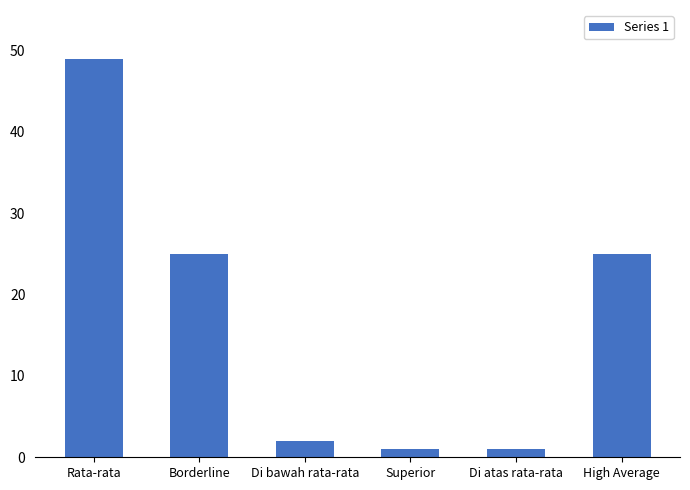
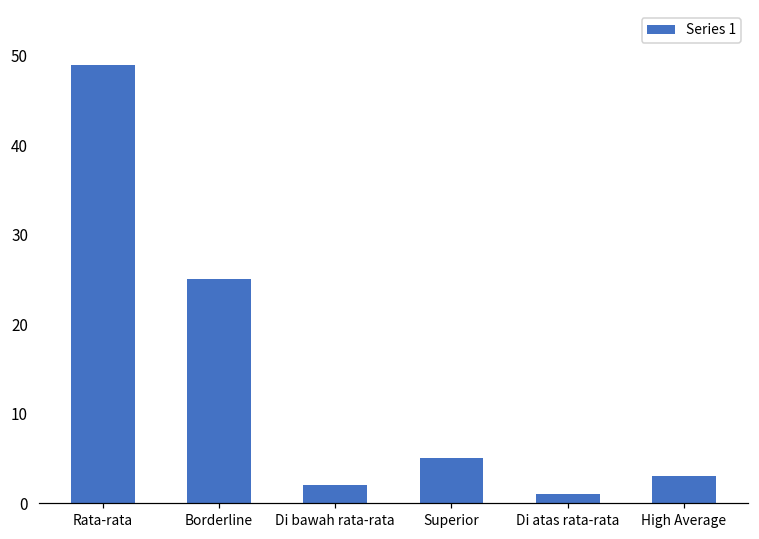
  {
    "Rata-rata": 49,
    "Borderline": 25,
    "Di bawah rata-rata": 2,
-   "Superior": 1,
+   "Superior": 5,
    "Di atas rata-rata": 1,
-   "High Average": 25
+   "High Average": 3
  }
